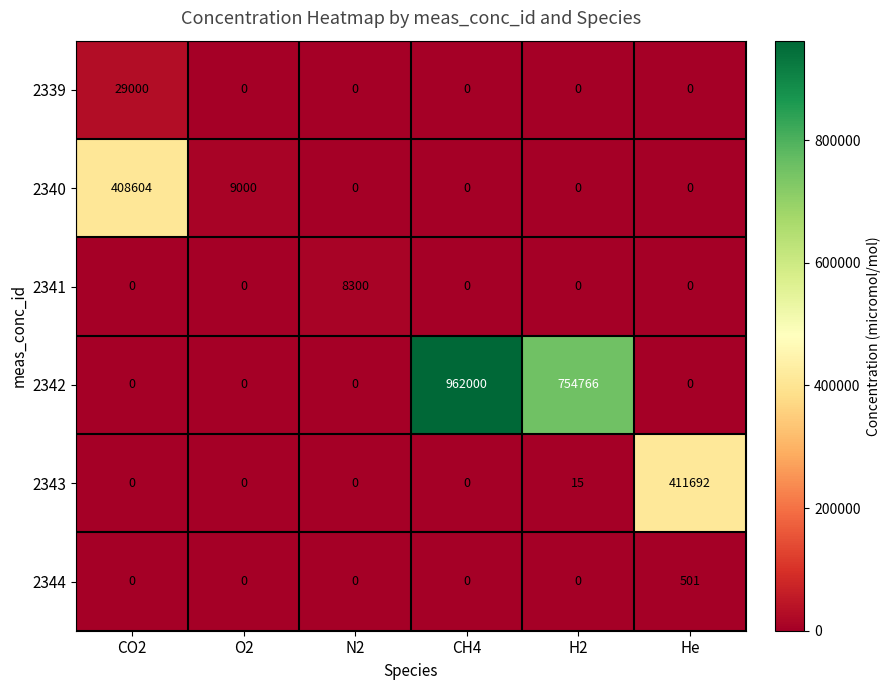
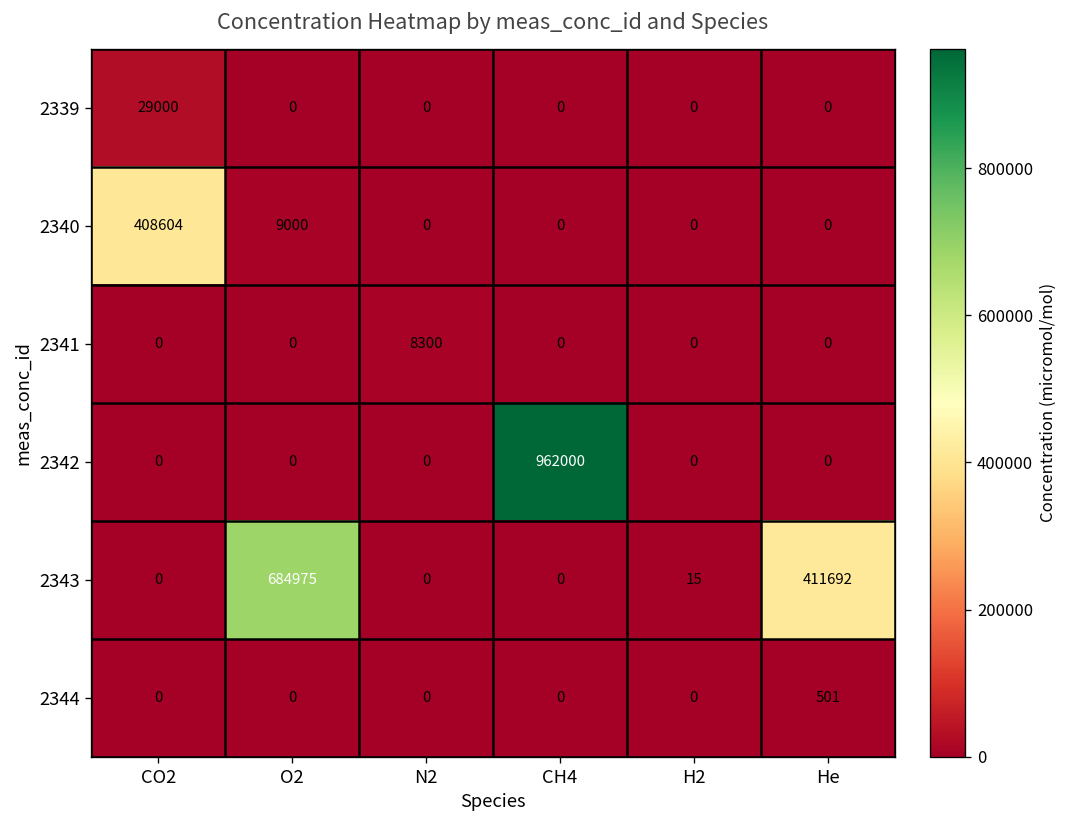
  {
    "2339": {
      "CO2": 29000,
      "O2": 0,
      "N2": 0,
      "CH4": 0,
      "H2": 0,
      "He": 0
    },
    "2340": {
      "CO2": 408604,
      "O2": 9000,
      "N2": 0,
      "CH4": 0,
      "H2": 0,
      "He": 0
    },
    "2341": {
      "CO2": 0,
      "O2": 0,
      "N2": 8300,
      "CH4": 0,
      "H2": 0,
      "He": 0
    },
    "2342": {
      "CO2": 0,
      "O2": 0,
      "N2": 0,
      "CH4": 962000,
-     "H2": 754766,
+     "H2": 0,
      "He": 0
    },
    "2343": {
      "CO2": 0,
-     "O2": 0,
+     "O2": 684975,
      "N2": 0,
      "CH4": 0,
      "H2": 15,
      "He": 411692
    },
    "2344": {
      "CO2": 0,
      "O2": 0,
      "N2": 0,
      "CH4": 0,
      "H2": 0,
      "He": 501
    }
  }
